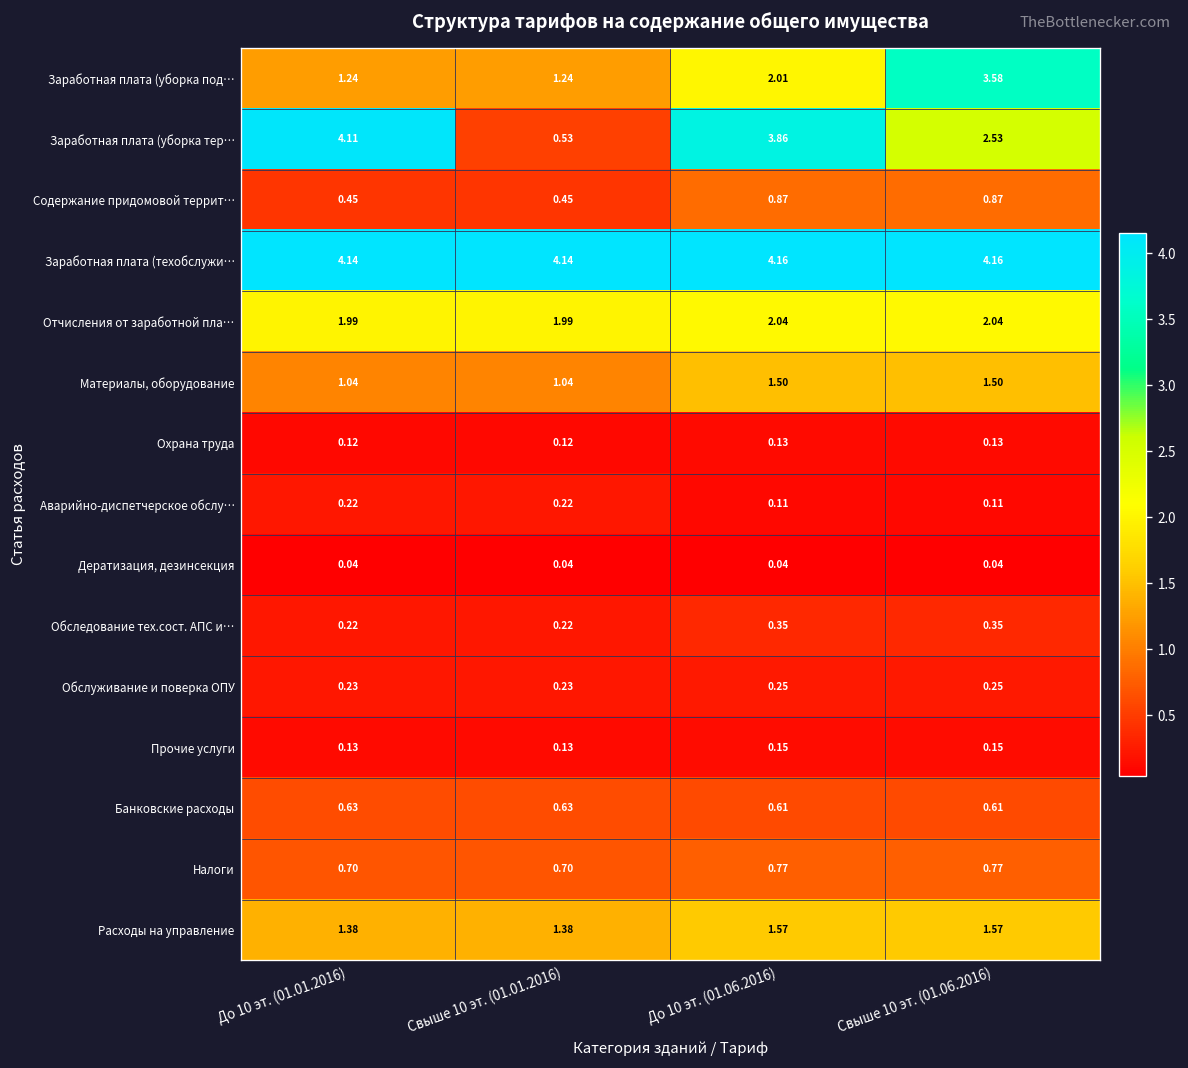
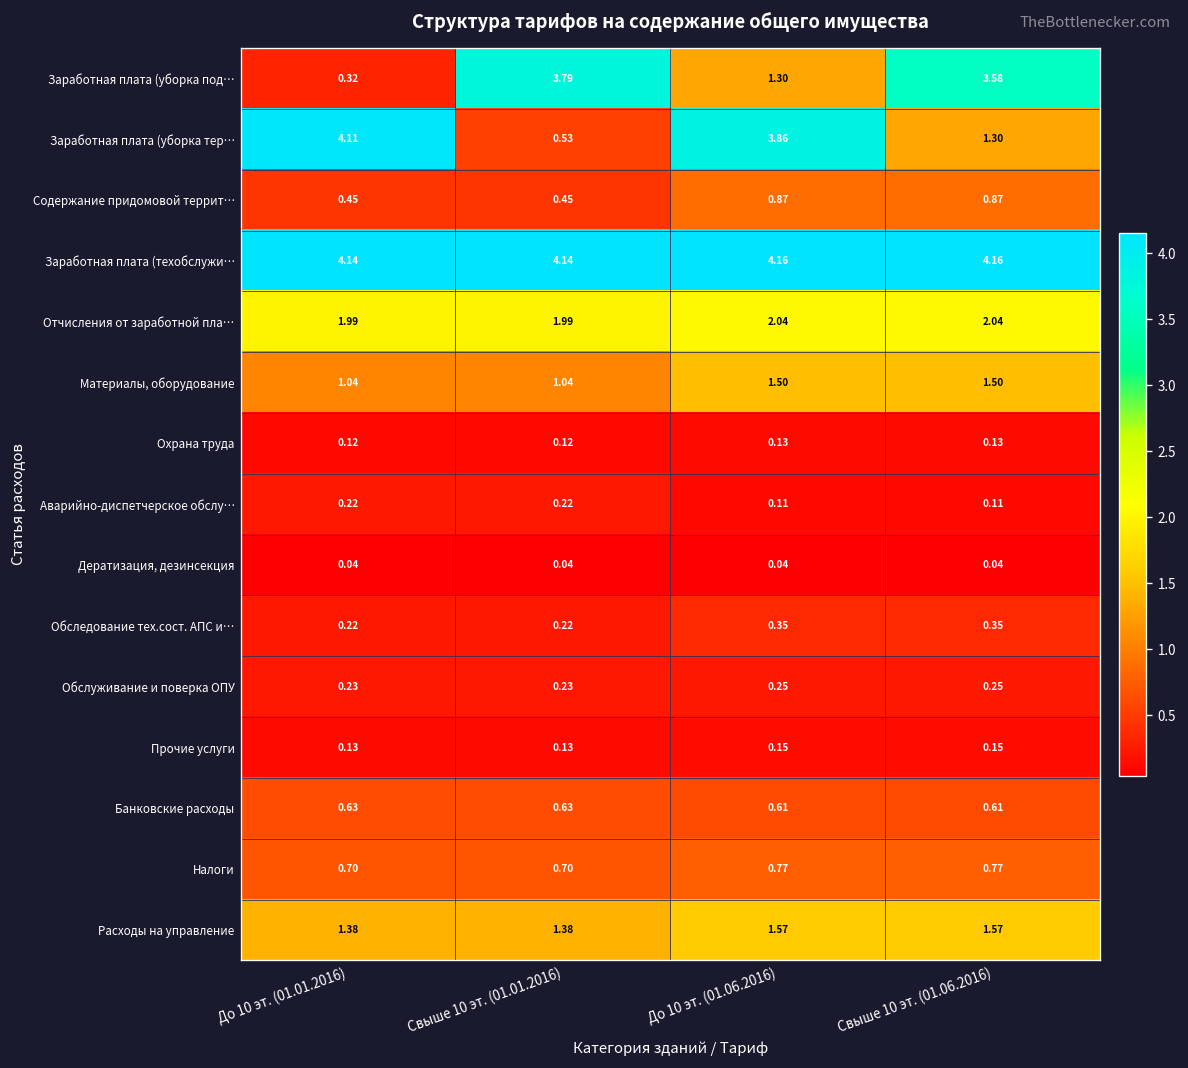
  {
    "Заработная плата (уборка под…": {
-     "До 10 эт. (01.01.2016)": 1.24,
-     "Свыше 10 эт. (01.01.2016)": 1.24,
-     "До 10 эт. (01.06.2016)": 2.01,
+     "До 10 эт. (01.01.2016)": 0.32,
+     "Свыше 10 эт. (01.01.2016)": 3.79,
+     "До 10 эт. (01.06.2016)": 1.30,
      "Свыше 10 эт. (01.06.2016)": 3.58
    },
    "Заработная плата (уборка тер…": {
      "До 10 эт. (01.01.2016)": 4.11,
      "Свыше 10 эт. (01.01.2016)": 0.53,
      "До 10 эт. (01.06.2016)": 3.86,
-     "Свыше 10 эт. (01.06.2016)": 2.53
+     "Свыше 10 эт. (01.06.2016)": 1.30
    },
    "Содержание придомовой террит…": {
      "До 10 эт. (01.01.2016)": 0.45,
      "Свыше 10 эт. (01.01.2016)": 0.45,
      "До 10 эт. (01.06.2016)": 0.87,
      "Свыше 10 эт. (01.06.2016)": 0.87
    },
    "Заработная плата (техобслужи…": {
      "До 10 эт. (01.01.2016)": 4.14,
      "Свыше 10 эт. (01.01.2016)": 4.14,
      "До 10 эт. (01.06.2016)": 4.16,
      "Свыше 10 эт. (01.06.2016)": 4.16
    },
    "Отчисления от заработной пла…": {
      "До 10 эт. (01.01.2016)": 1.99,
      "Свыше 10 эт. (01.01.2016)": 1.99,
      "До 10 эт. (01.06.2016)": 2.04,
      "Свыше 10 эт. (01.06.2016)": 2.04
    },
    "Материалы, оборудование": {
      "До 10 эт. (01.01.2016)": 1.04,
      "Свыше 10 эт. (01.01.2016)": 1.04,
      "До 10 эт. (01.06.2016)": 1.50,
      "Свыше 10 эт. (01.06.2016)": 1.50
    },
    "Охрана труда": {
      "До 10 эт. (01.01.2016)": 0.12,
      "Свыше 10 эт. (01.01.2016)": 0.12,
      "До 10 эт. (01.06.2016)": 0.13,
      "Свыше 10 эт. (01.06.2016)": 0.13
    },
    "Аварийно-диспетчерское обслу…": {
      "До 10 эт. (01.01.2016)": 0.22,
      "Свыше 10 эт. (01.01.2016)": 0.22,
      "До 10 эт. (01.06.2016)": 0.11,
      "Свыше 10 эт. (01.06.2016)": 0.11
    },
    "Дератизация, дезинсекция": {
      "До 10 эт. (01.01.2016)": 0.04,
      "Свыше 10 эт. (01.01.2016)": 0.04,
      "До 10 эт. (01.06.2016)": 0.04,
      "Свыше 10 эт. (01.06.2016)": 0.04
    },
    "Обследование тех.сост. АПС и…": {
      "До 10 эт. (01.01.2016)": 0.22,
      "Свыше 10 эт. (01.01.2016)": 0.22,
      "До 10 эт. (01.06.2016)": 0.35,
      "Свыше 10 эт. (01.06.2016)": 0.35
    },
    "Обслуживание и поверка ОПУ": {
      "До 10 эт. (01.01.2016)": 0.23,
      "Свыше 10 эт. (01.01.2016)": 0.23,
      "До 10 эт. (01.06.2016)": 0.25,
      "Свыше 10 эт. (01.06.2016)": 0.25
    },
    "Прочие услуги": {
      "До 10 эт. (01.01.2016)": 0.13,
      "Свыше 10 эт. (01.01.2016)": 0.13,
      "До 10 эт. (01.06.2016)": 0.15,
      "Свыше 10 эт. (01.06.2016)": 0.15
    },
    "Банковские расходы": {
      "До 10 эт. (01.01.2016)": 0.63,
      "Свыше 10 эт. (01.01.2016)": 0.63,
      "До 10 эт. (01.06.2016)": 0.61,
      "Свыше 10 эт. (01.06.2016)": 0.61
    },
    "Налоги": {
      "До 10 эт. (01.01.2016)": 0.70,
      "Свыше 10 эт. (01.01.2016)": 0.70,
      "До 10 эт. (01.06.2016)": 0.77,
      "Свыше 10 эт. (01.06.2016)": 0.77
    },
    "Расходы на управление": {
      "До 10 эт. (01.01.2016)": 1.38,
      "Свыше 10 эт. (01.01.2016)": 1.38,
      "До 10 эт. (01.06.2016)": 1.57,
      "Свыше 10 эт. (01.06.2016)": 1.57
    }
  }
